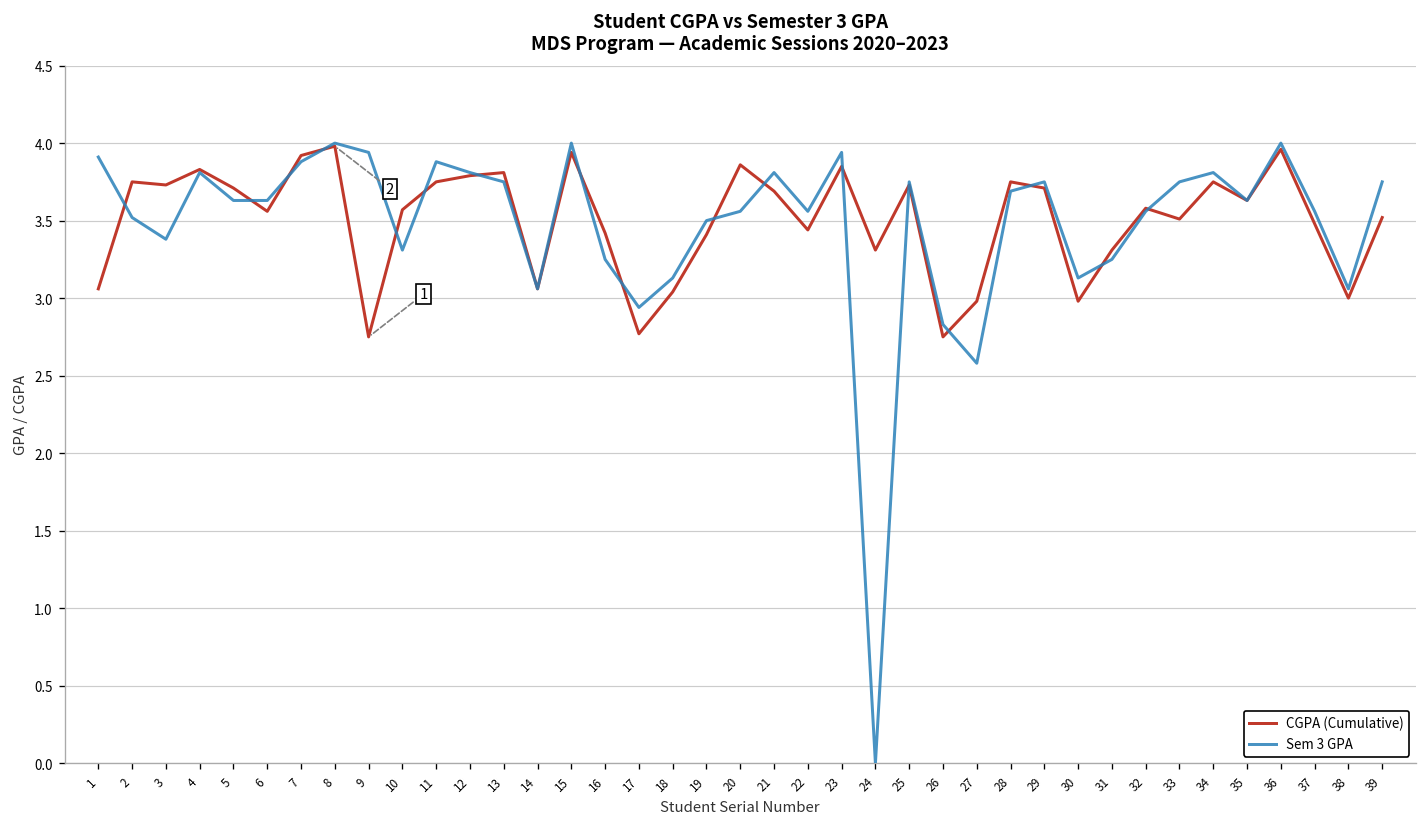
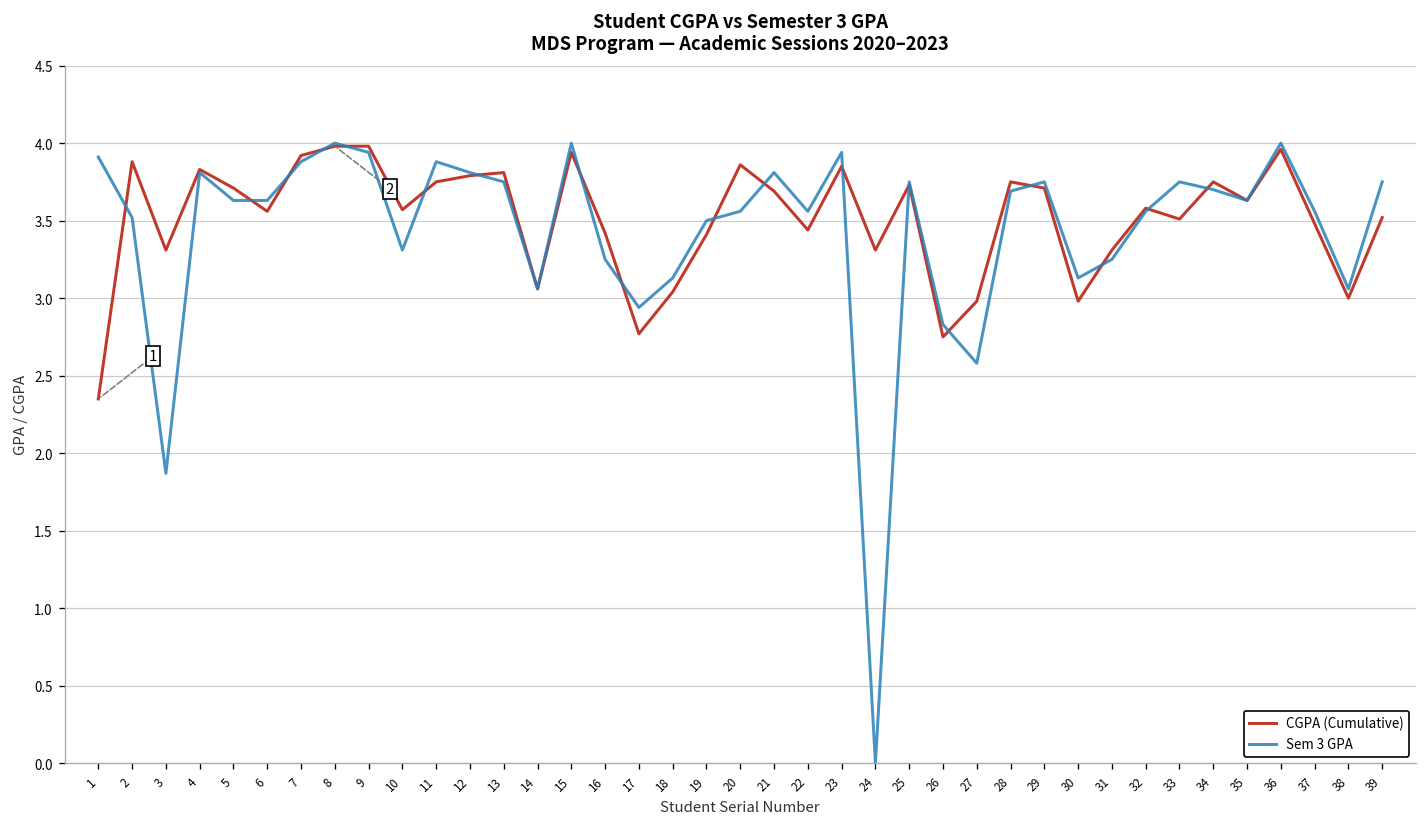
  {
    "CGPA (Cumulative)": {
-     "1": 3.06,
-     "2": 3.75,
-     "3": 3.73,
+     "1": 2.35,
+     "2": 3.88,
+     "3": 3.31,
      "5": 3.71,
      "6": 3.56,
      "7": 3.92,
      "8": 3.98,
-     "9": 2.75,
+     "9": 3.98,
      "10": 3.57,
      "11": 3.75,
      "12": 3.79,
      "13": 3.81,
      "15": 3.94,
      "16": 3.42,
      "17": 2.77,
      "18": 3.04,
      "19": 3.41,
      "20": 3.86,
      "21": 3.69,
      "22": 3.44,
      "23": 3.85,
      "24": 3.31,
      "25": 3.73,
      "26": 2.75,
      "27": 2.98,
      "28": 3.75,
      "29": 3.71,
      "30": 2.98,
      "31": 3.31,
      "32": 3.58,
      "33": 3.51,
      "34": 3.75,
      "36": 3.96,
      "37": 3.48,
      "38": 3.00,
      "39": 3.52
    },
    "Sem 3 GPA": {
      "1": 3.91,
      "2": 3.52,
-     "3": 3.38,
+     "3": 1.87,
      "5": 3.63,
      "6": 3.63,
      "7": 3.88,
      "8": 4.00,
      "10": 3.31,
      "11": 3.88,
      "12": 3.81,
      "13": 3.75,
      "15": 4.00,
      "16": 3.25,
      "17": 2.94,
      "18": 3.13,
      "19": 3.50,
      "20": 3.56,
      "21": 3.81,
      "22": 3.56,
      "23": 3.94,
      "24": 0.00,
      "25": 3.75,
      "26": 2.83,
      "27": 2.58,
      "28": 3.69,
      "29": 3.75,
      "30": 3.13,
      "31": 3.25,
      "32": 3.56,
      "33": 3.75,
-     "34": 3.81,
+     "34": 3.70,
      "36": 4.00,
      "37": 3.56,
      "38": 3.06,
      "39": 3.75
    }
  }
